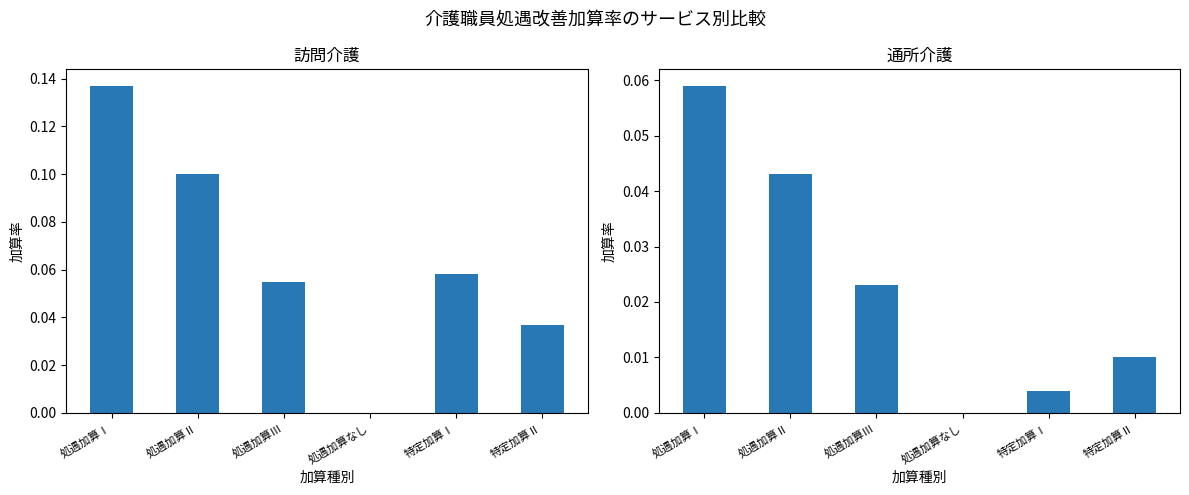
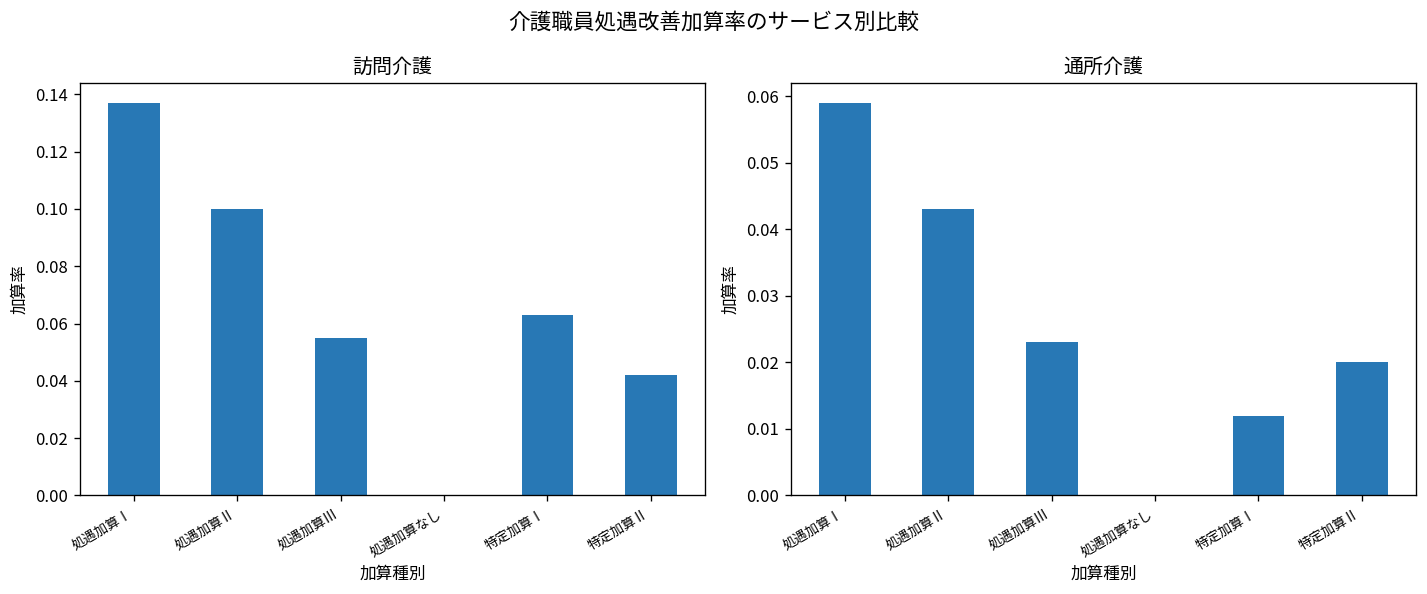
  {
    "訪問介護": {
      "処遇加算Ⅰ": 0.137,
      "処遇加算Ⅱ": 0.100,
      "処遇加算Ⅲ": 0.055,
      "処遇加算なし": 0.000,
-     "特定加算Ⅰ": 0.058,
-     "特定加算Ⅱ": 0.037
+     "特定加算Ⅰ": 0.063,
+     "特定加算Ⅱ": 0.042
    },
    "通所介護": {
      "処遇加算Ⅰ": 0.059,
      "処遇加算Ⅱ": 0.043,
      "処遇加算Ⅲ": 0.023,
      "処遇加算なし": 0.000,
-     "特定加算Ⅰ": 0.004,
-     "特定加算Ⅱ": 0.01
+     "特定加算Ⅰ": 0.012,
+     "特定加算Ⅱ": 0.02
    }
  }
